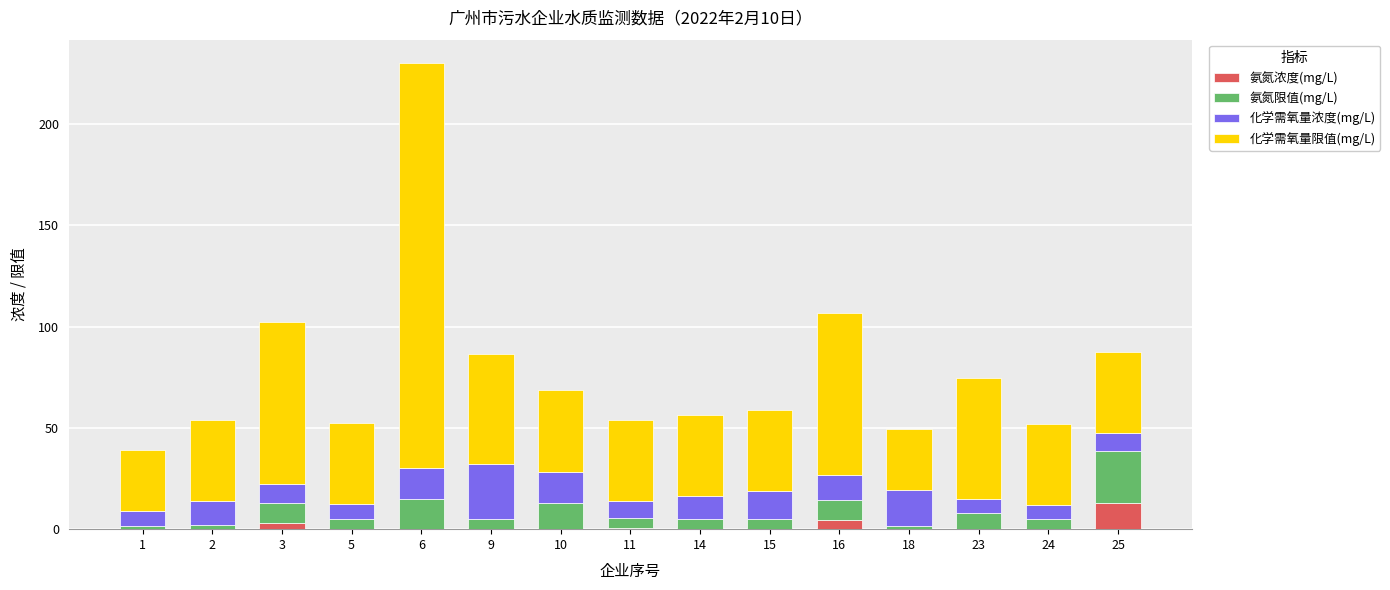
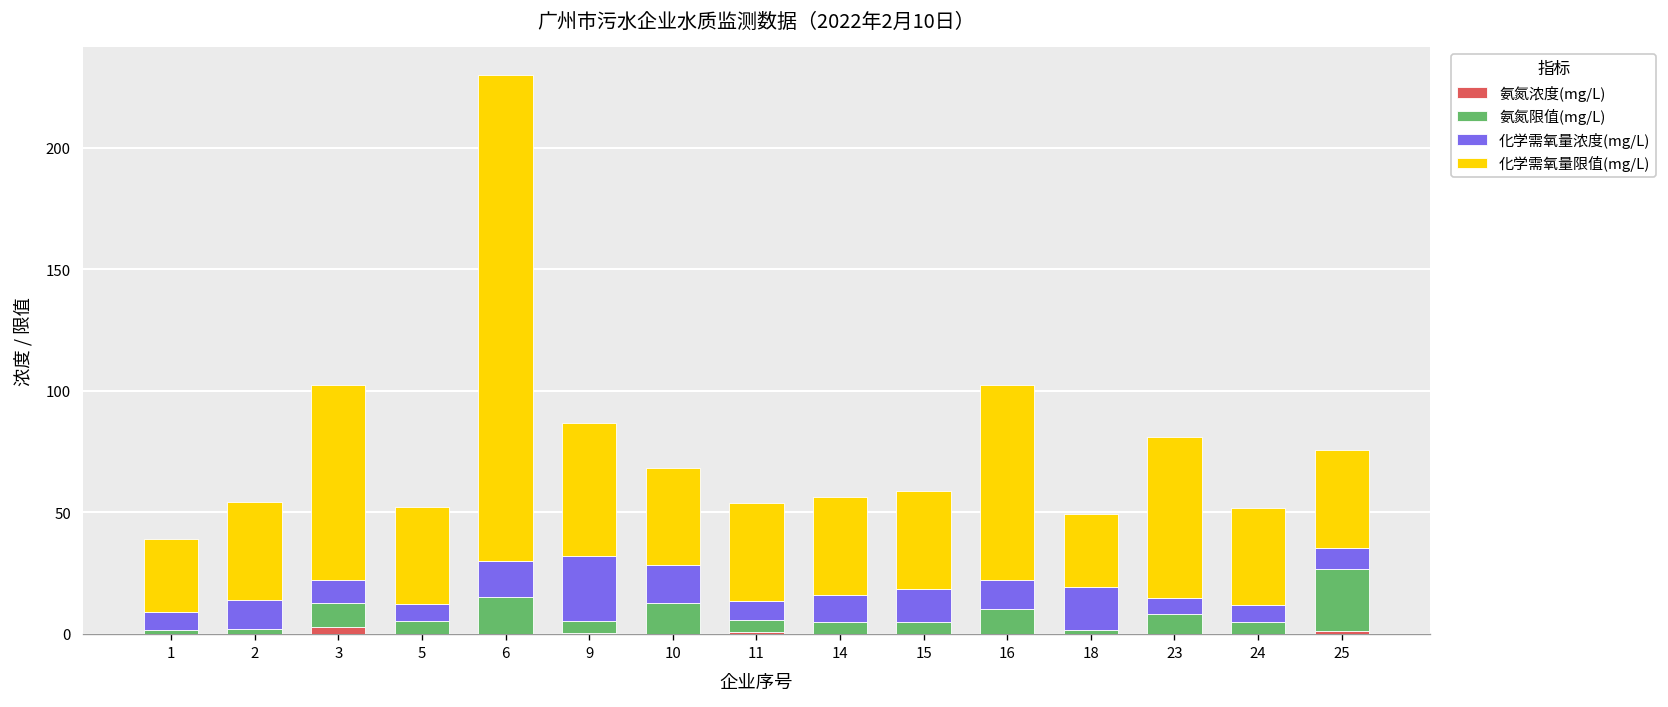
  {
    "氨氮浓度(mg/L)": {
      "3": 3,
-     "16": 4,
-     "25": 13
+     "16": 0,
+     "25": 1
    },
    "氨氮限值(mg/L)": {
      "1": 2,
      "2": 2,
      "3": 10,
      "5": 5,
      "6": 15,
      "9": 5,
      "10": 13,
      "11": 5,
      "14": 5,
      "15": 5,
      "16": 10,
      "18": 2,
      "23": 8,
      "24": 5,
      "25": 26
    },
    "化学需氧量浓度(mg/L)": {
      "1": 7,
      "2": 12,
      "3": 9,
      "5": 7,
      "6": 15,
      "9": 27,
      "10": 16,
      "11": 8,
      "14": 11,
      "15": 14,
      "16": 12,
      "18": 18,
      "23": 7,
      "24": 7,
      "25": 9
    },
    "化学需氧量限值(mg/L)": {
      "1": 30,
      "2": 40,
      "3": 80,
      "5": 40,
      "6": 200,
      "9": 54,
      "10": 40,
      "11": 40,
      "14": 40,
      "15": 40,
      "16": 80,
      "18": 30,
-     "23": 60,
+     "23": 66,
      "24": 40,
      "25": 40
    }
  }
